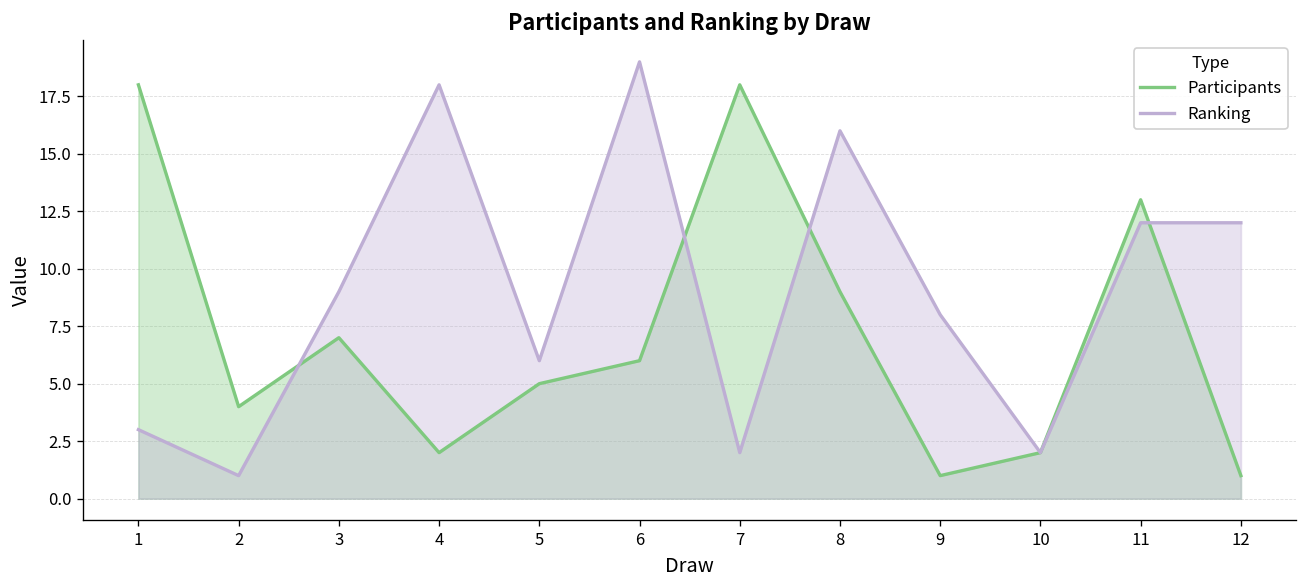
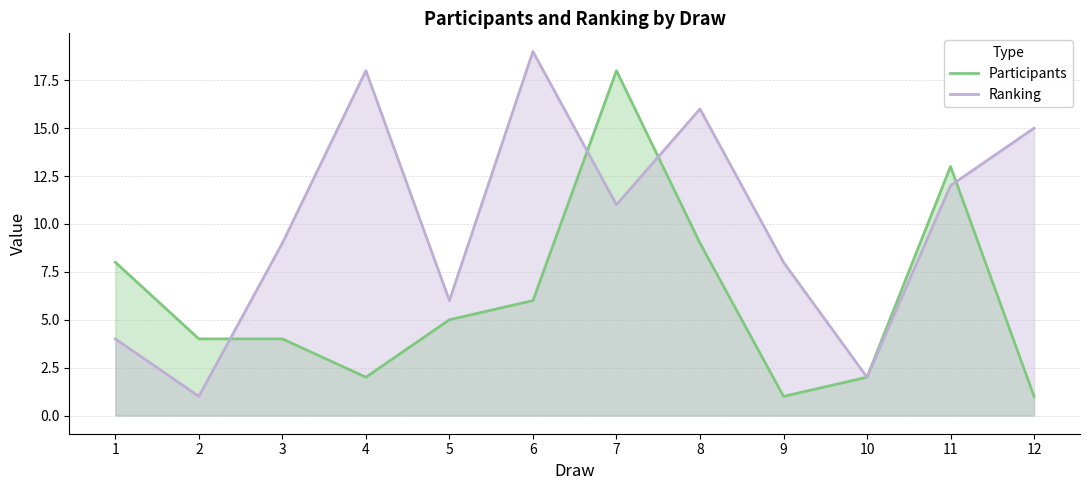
  {
    "Participants": {
-     "1": 18,
+     "1": 8,
      "2": 4,
-     "3": 7,
+     "3": 4,
      "4": 2,
      "5": 5,
      "6": 6,
      "7": 18,
      "8": 9,
      "9": 1,
      "11": 13,
      "12": 1
    },
    "Ranking": {
-     "1": 3,
+     "1": 4,
      "2": 1,
      "3": 9,
      "4": 18,
      "5": 6,
      "6": 19,
-     "7": 2,
+     "7": 11,
      "8": 16,
      "9": 8,
      "11": 12,
-     "12": 12
+     "12": 15
    }
  }
